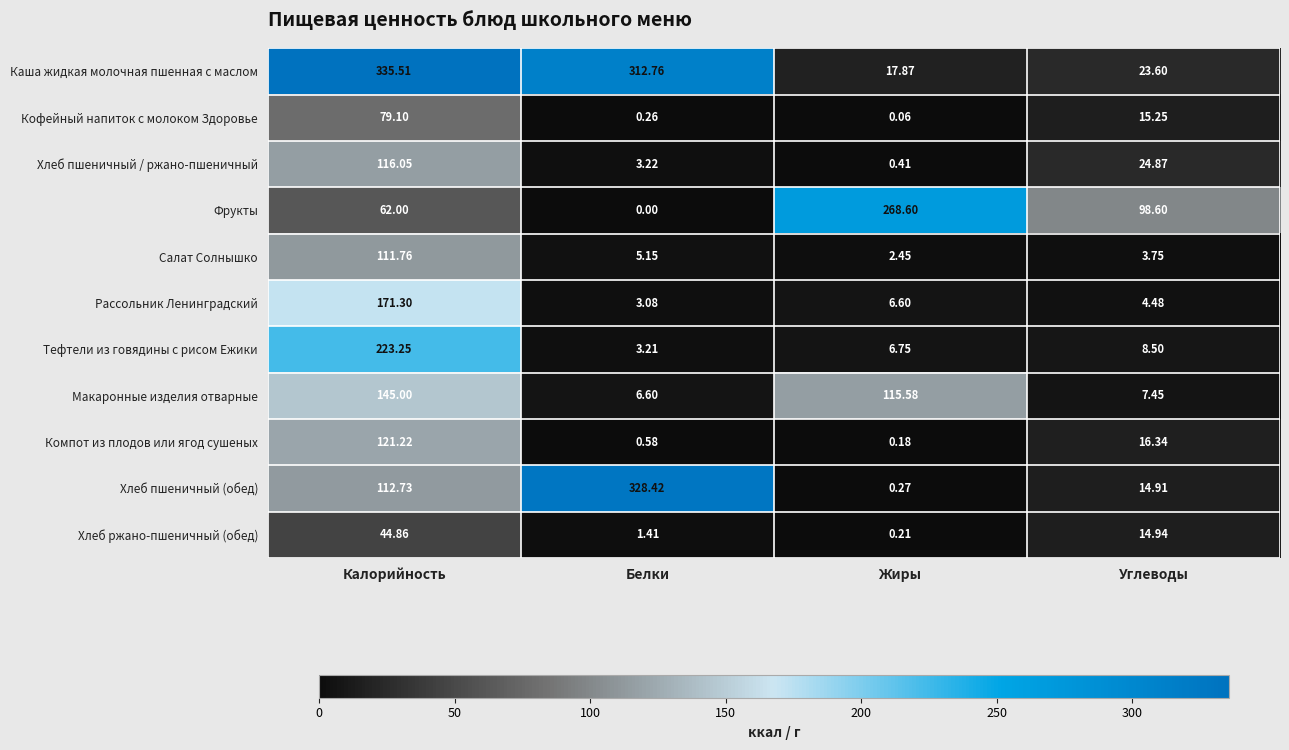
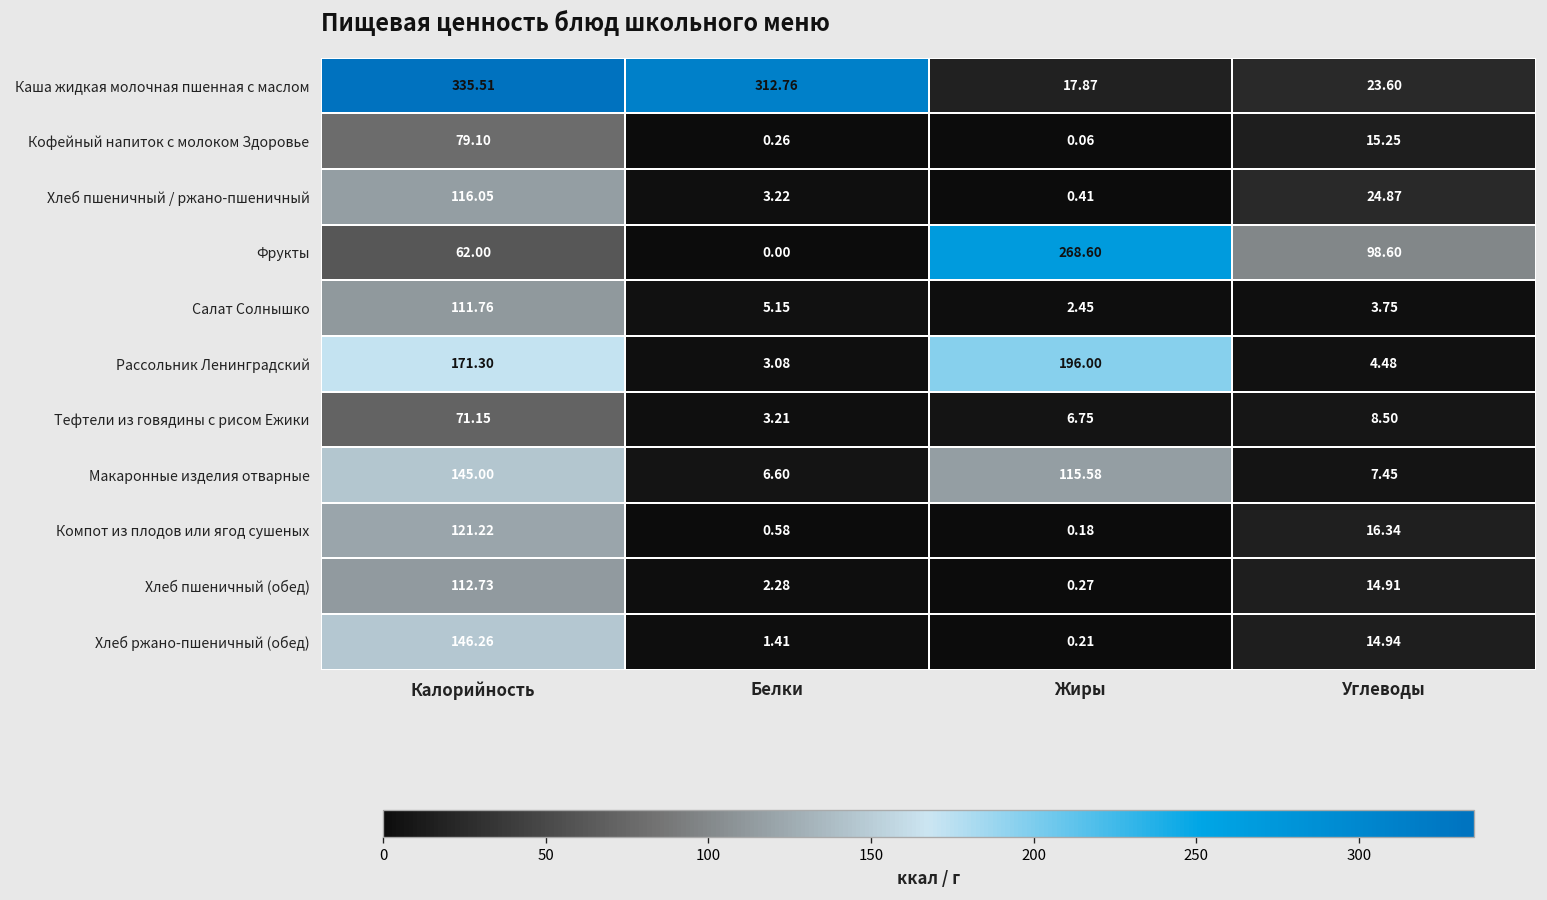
  {
    "Каша жидкая молочная пшенная с маслом": {
      "Калорийность": 335.51,
      "Белки": 312.76,
      "Жиры": 17.87,
      "Углеводы": 23.60
    },
    "Кофейный напиток с молоком Здоровье": {
      "Калорийность": 79.10,
      "Белки": 0.26,
      "Жиры": 0.06,
      "Углеводы": 15.25
    },
    "Хлеб пшеничный / ржано-пшеничный": {
      "Калорийность": 116.05,
      "Белки": 3.22,
      "Жиры": 0.41,
      "Углеводы": 24.87
    },
    "Фрукты": {
      "Калорийность": 62.00,
      "Белки": 0.00,
      "Жиры": 268.60,
      "Углеводы": 98.60
    },
    "Салат Солнышко": {
      "Калорийность": 111.76,
      "Белки": 5.15,
      "Жиры": 2.45,
      "Углеводы": 3.75
    },
    "Рассольник Ленинградский": {
      "Калорийность": 171.30,
      "Белки": 3.08,
-     "Жиры": 6.60,
+     "Жиры": 196.00,
      "Углеводы": 4.48
    },
    "Тефтели из говядины с рисом Ежики": {
-     "Калорийность": 223.25,
+     "Калорийность": 71.15,
      "Белки": 3.21,
      "Жиры": 6.75,
      "Углеводы": 8.50
    },
    "Макаронные изделия отварные": {
      "Калорийность": 145.00,
      "Белки": 6.60,
      "Жиры": 115.58,
      "Углеводы": 7.45
    },
    "Компот из плодов или ягод сушеных": {
      "Калорийность": 121.22,
      "Белки": 0.58,
      "Жиры": 0.18,
      "Углеводы": 16.34
    },
    "Хлеб пшеничный (обед)": {
      "Калорийность": 112.73,
-     "Белки": 328.42,
+     "Белки": 2.28,
      "Жиры": 0.27,
      "Углеводы": 14.91
    },
    "Хлеб ржано-пшеничный (обед)": {
-     "Калорийность": 44.86,
+     "Калорийность": 146.26,
      "Белки": 1.41,
      "Жиры": 0.21,
      "Углеводы": 14.94
    }
  }
